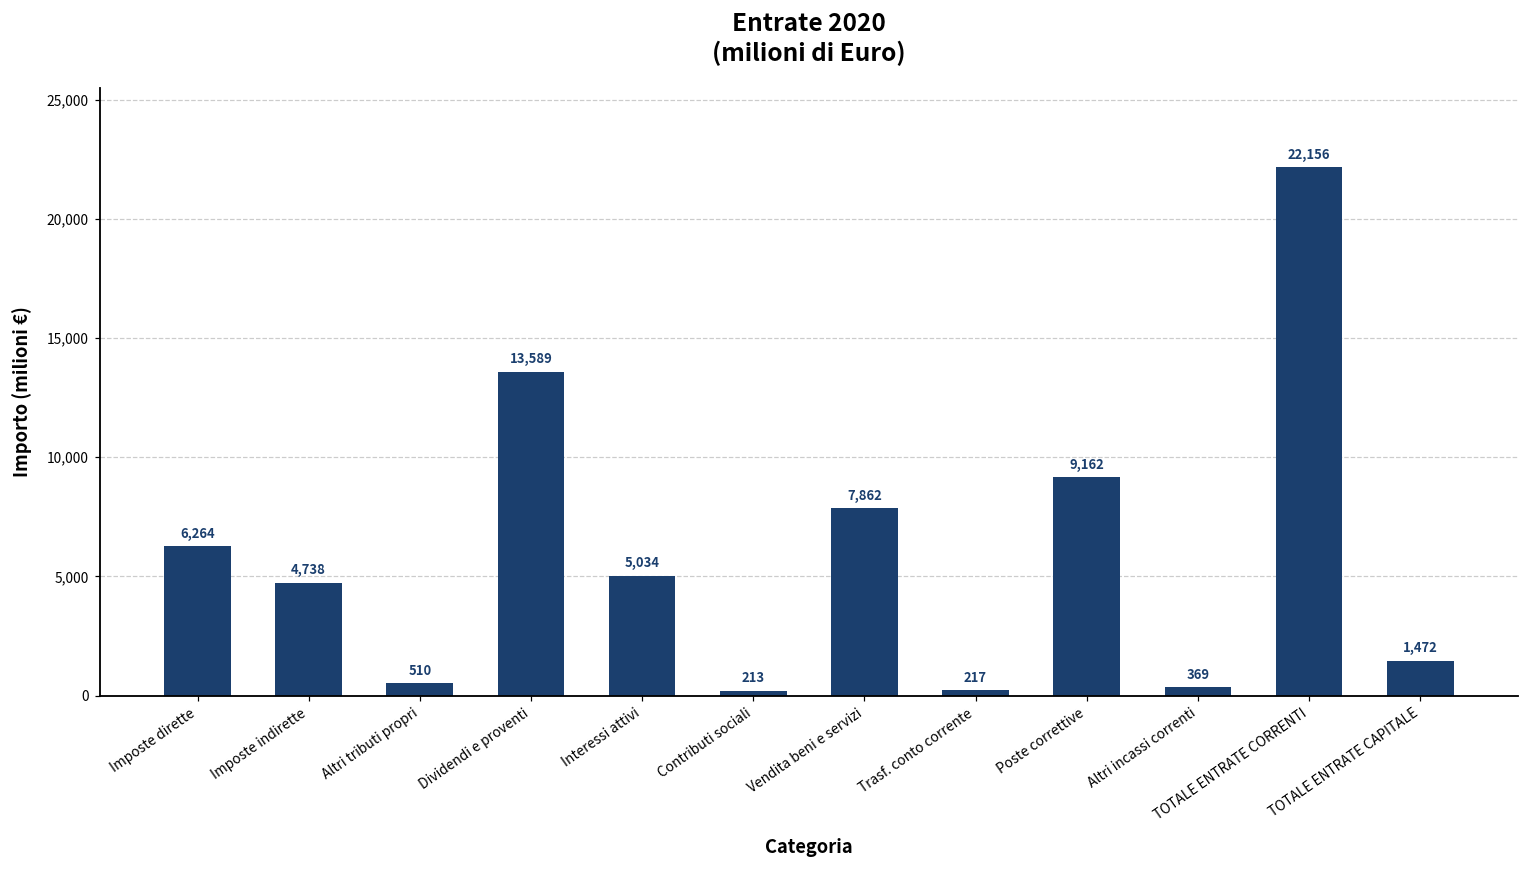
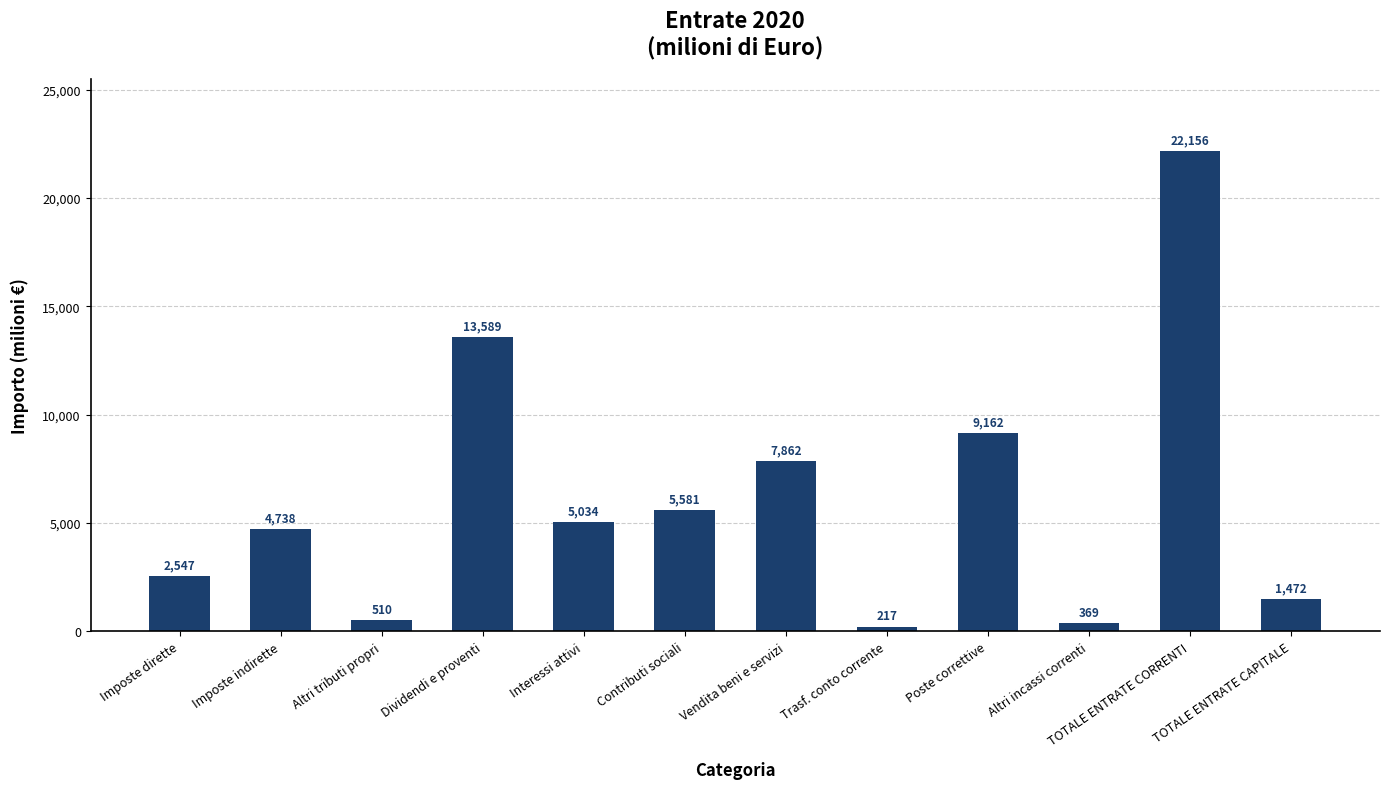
  {
-   "Imposte dirette": "6,264",
+   "Imposte dirette": "2,547",
    "Imposte indirette": "4,738",
    "Altri tributi propri": "510",
    "Dividendi e proventi": "13,589",
    "Interessi attivi": "5,034",
-   "Contributi sociali": "213",
+   "Contributi sociali": "5,581",
    "Vendita beni e servizi": "7,862",
    "Trasf. conto corrente": "217",
    "Poste correttive": "9,162",
    "Altri incassi correnti": "369",
    "TOTALE ENTRATE CORRENTI": "22,156",
    "TOTALE ENTRATE CAPITALE": "1,472"
  }
